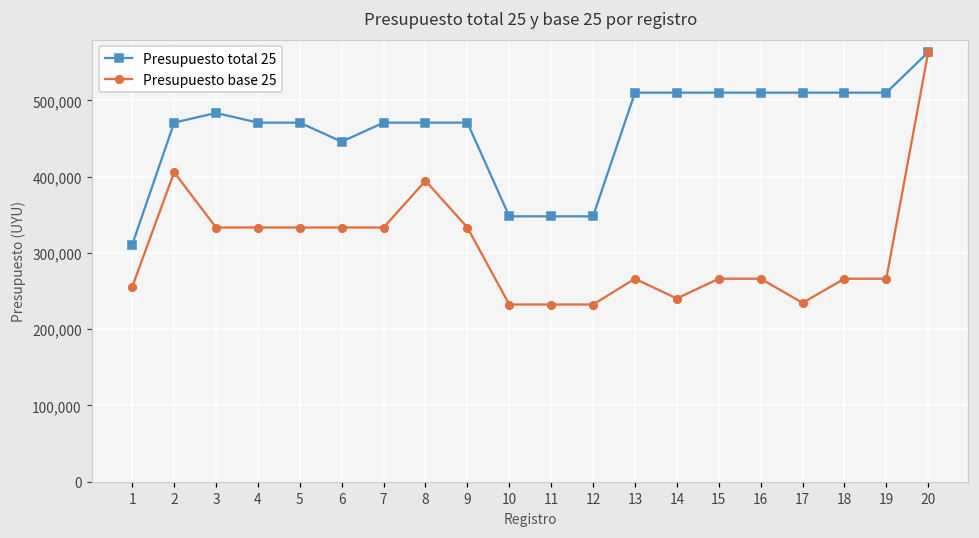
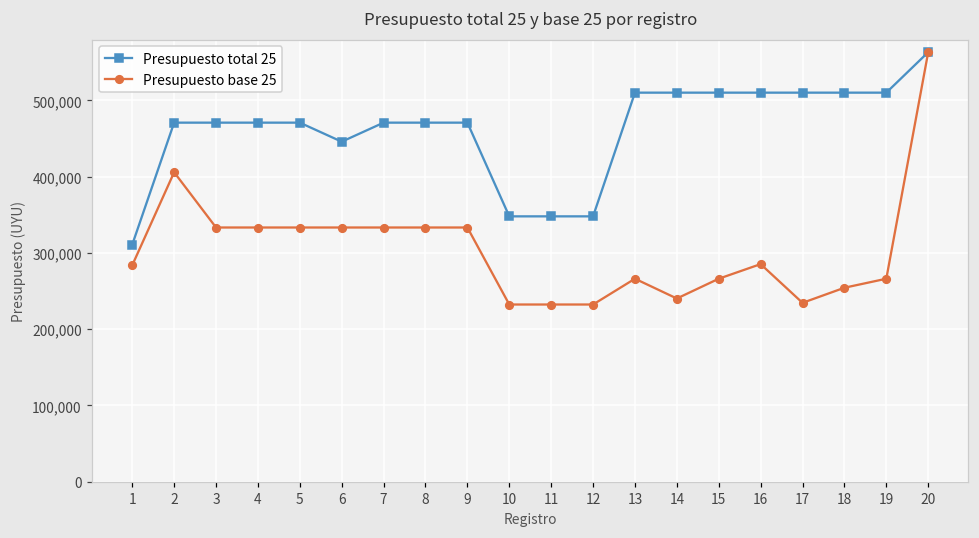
  {
    "Presupuesto total 25": {
      "1": "310,000",
      "2": "470,000",
-     "3": "480,000",
+     "3": "470,000",
      "4": "470,000",
      "5": "470,000",
      "6": "450,000",
      "7": "470,000",
      "8": "470,000",
      "9": "470,000",
      "10": "350,000",
      "11": "350,000",
      "12": "350,000",
      "13": "510,000",
      "14": "510,000",
      "15": "510,000",
      "16": "510,000",
      "17": "510,000",
      "18": "510,000",
      "19": "510,000"
    },
    "Presupuesto base 25": {
-     "1": "260,000",
+     "1": "280,000",
      "2": "410,000",
      "3": "330,000",
      "4": "330,000",
      "5": "330,000",
      "6": "330,000",
      "7": "330,000",
-     "8": "390,000",
+     "8": "330,000",
      "9": "330,000",
      "10": "230,000",
      "11": "230,000",
      "12": "230,000",
      "13": "270,000",
      "14": "240,000",
      "15": "270,000",
-     "16": "270,000",
+     "16": "290,000",
      "17": "230,000",
-     "18": "270,000",
+     "18": "250,000",
      "19": "270,000"
    }
  }
